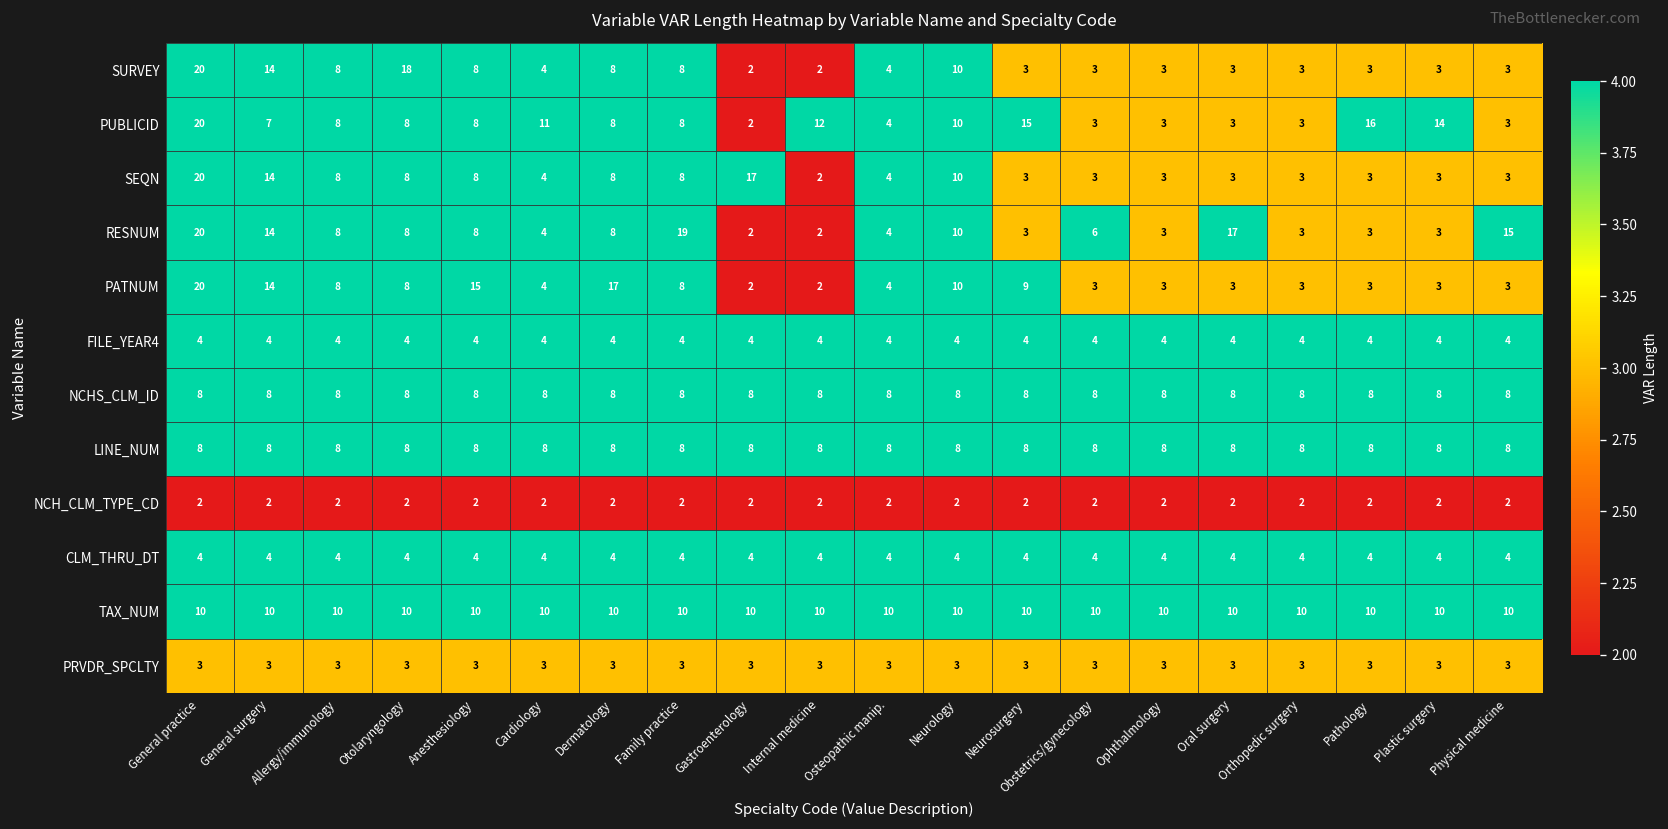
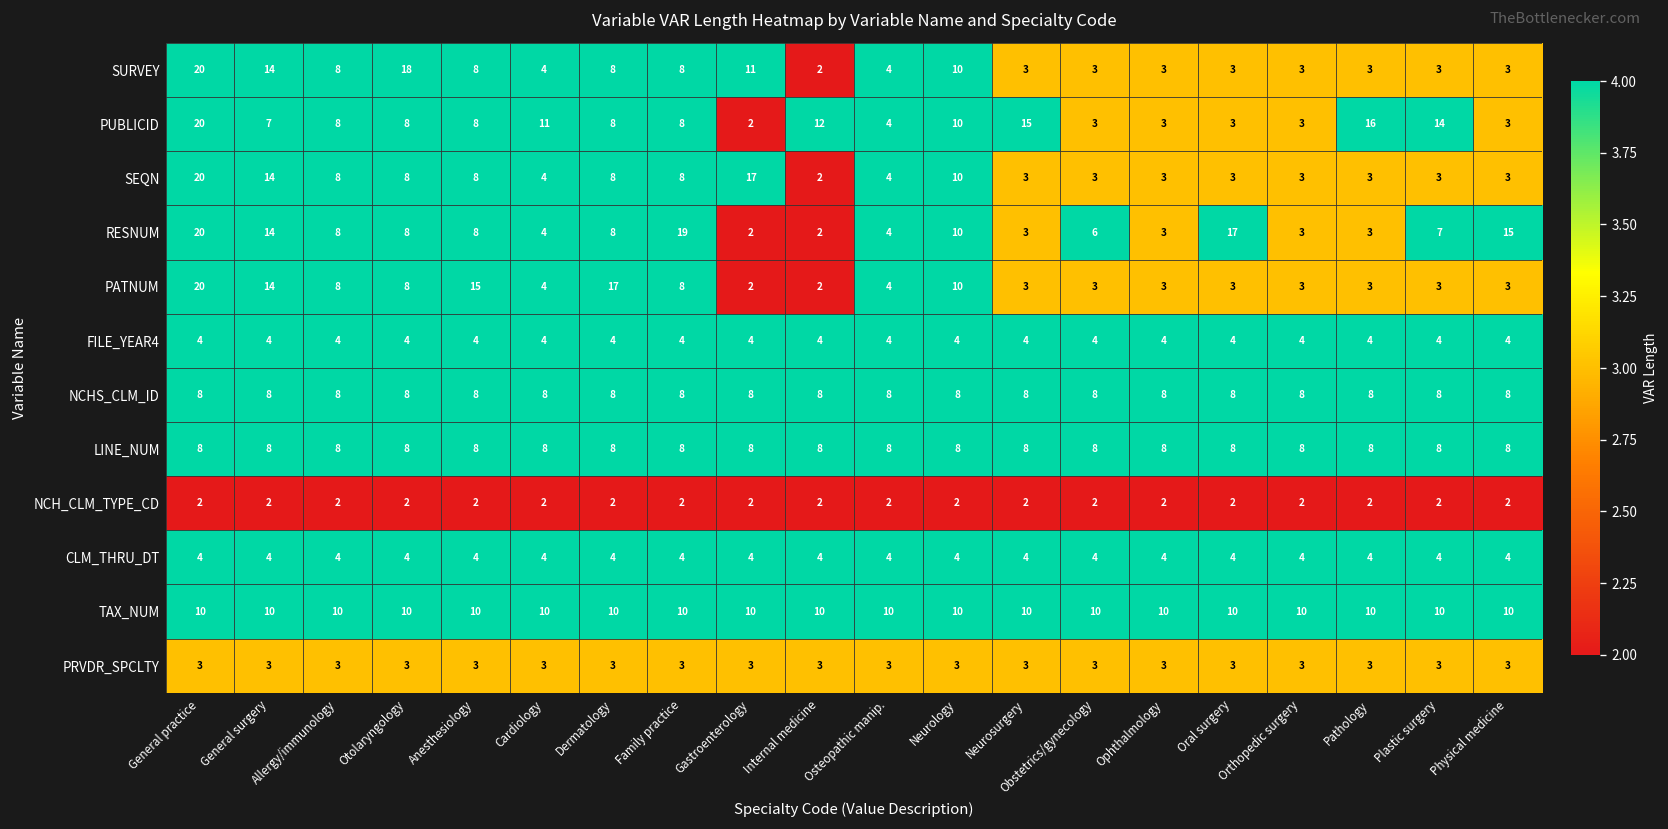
  {
    "SURVEY": {
      "General practice": 20,
      "General surgery": 14,
      "Allergy/immunology": 8,
      "Otolaryngology": 18,
      "Anesthesiology": 8,
      "Cardiology": 4,
      "Dermatology": 8,
      "Family practice": 8,
-     "Gastroenterology": 2,
+     "Gastroenterology": 11,
      "Internal medicine": 2,
      "Osteopathic manip.": 4,
      "Neurology": 10,
      "Neurosurgery": 3,
      "Obstetrics/gynecology": 3,
      "Ophthalmology": 3,
      "Oral surgery": 3,
      "Orthopedic surgery": 3,
      "Pathology": 3,
      "Plastic surgery": 3,
      "Physical medicine": 3
    },
    "RESNUM": {
      "General practice": 20,
      "General surgery": 14,
      "Allergy/immunology": 8,
      "Otolaryngology": 8,
      "Anesthesiology": 8,
      "Cardiology": 4,
      "Dermatology": 8,
      "Family practice": 19,
      "Gastroenterology": 2,
      "Internal medicine": 2,
      "Osteopathic manip.": 4,
      "Neurology": 10,
      "Neurosurgery": 3,
      "Obstetrics/gynecology": 6,
      "Ophthalmology": 3,
      "Oral surgery": 17,
      "Orthopedic surgery": 3,
      "Pathology": 3,
-     "Plastic surgery": 3,
+     "Plastic surgery": 7,
      "Physical medicine": 15
    },
    "PATNUM": {
      "General practice": 20,
      "General surgery": 14,
      "Allergy/immunology": 8,
      "Otolaryngology": 8,
      "Anesthesiology": 15,
      "Cardiology": 4,
      "Dermatology": 17,
      "Family practice": 8,
      "Gastroenterology": 2,
      "Internal medicine": 2,
      "Osteopathic manip.": 4,
      "Neurology": 10,
-     "Neurosurgery": 9,
+     "Neurosurgery": 3,
      "Obstetrics/gynecology": 3,
      "Ophthalmology": 3,
      "Oral surgery": 3,
      "Orthopedic surgery": 3,
      "Pathology": 3,
      "Plastic surgery": 3,
      "Physical medicine": 3
    }
  }
